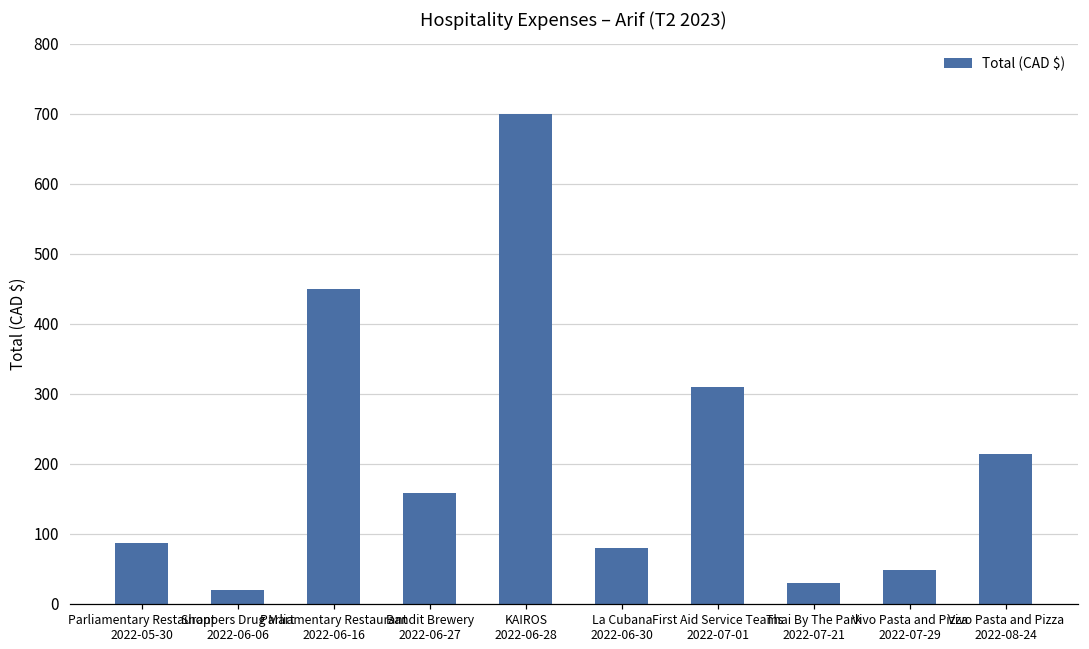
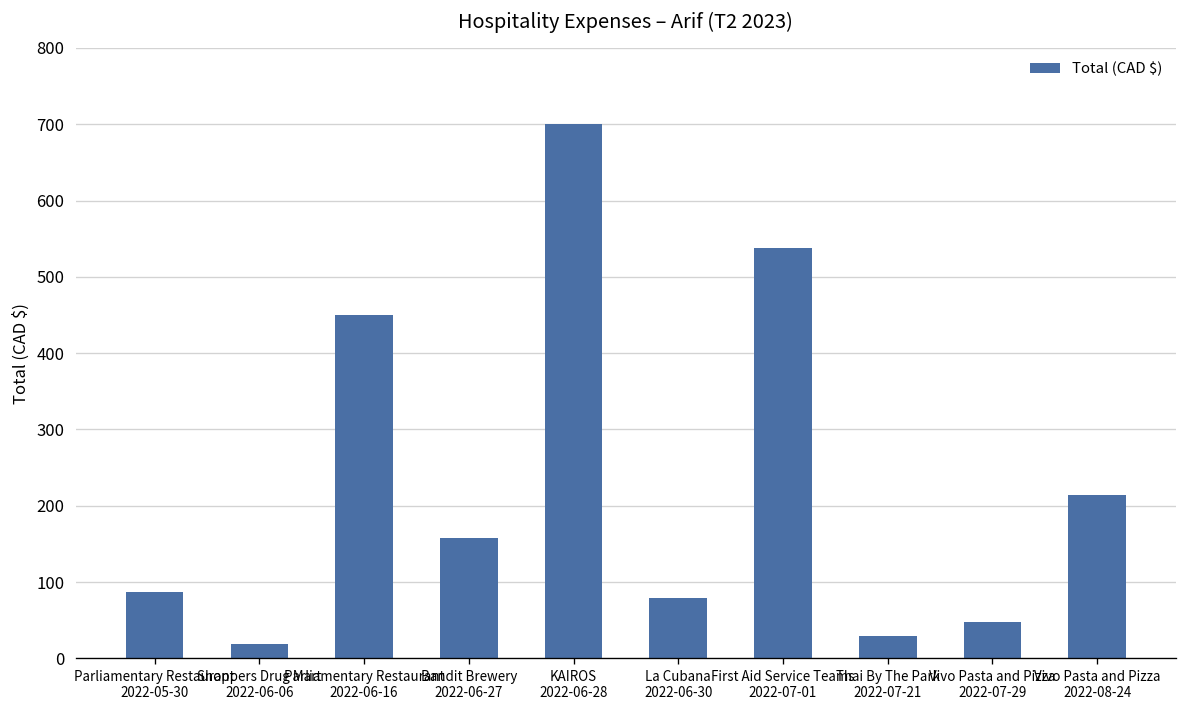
  {
    "KAIROS 2022-06-28": 700,
    "La Cubana 2022-06-30": 80,
-   "First Aid Service Teams 2022-07-01": 310
+   "First Aid Service Teams 2022-07-01": 540
  }
